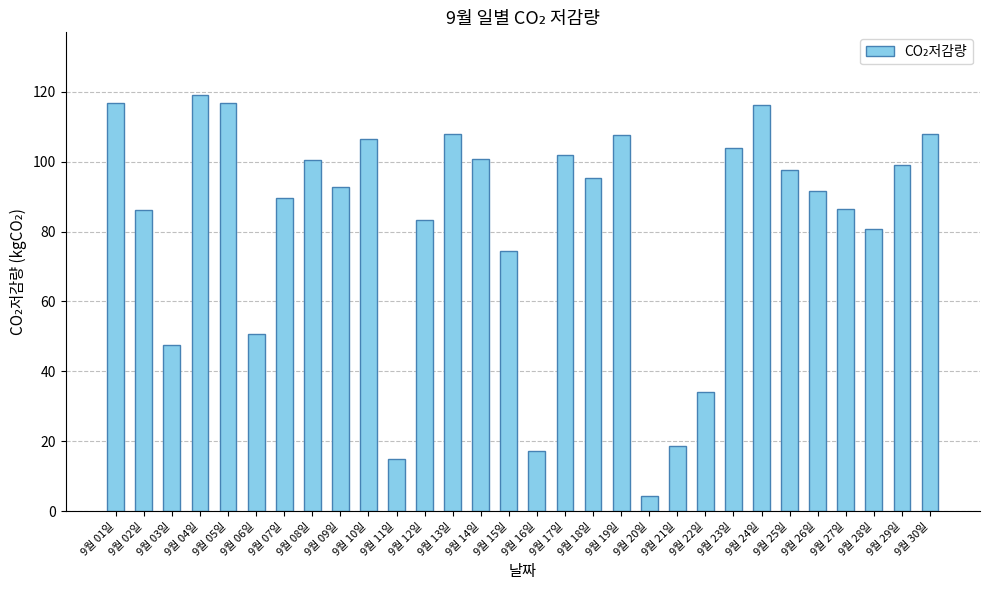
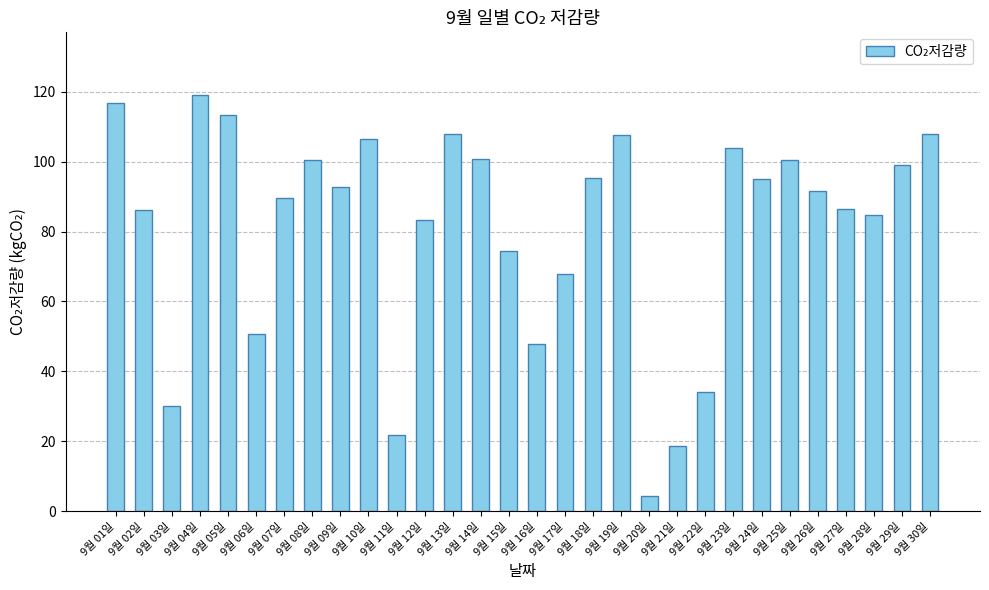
  {
    "9월 01일": 117,
    "9월 02일": 86,
-   "9월 03일": 47,
+   "9월 03일": 30,
    "9월 04일": 119,
-   "9월 05일": 117,
+   "9월 05일": 113,
    "9월 06일": 51,
    "9월 07일": 90,
    "9월 08일": 101,
    "9월 09일": 93,
    "9월 10일": 107,
-   "9월 11일": 15,
+   "9월 11일": 22,
    "9월 12일": 83,
    "9월 13일": 108,
    "9월 14일": 101,
    "9월 15일": 74,
-   "9월 16일": 17,
-   "9월 17일": 102,
+   "9월 16일": 48,
+   "9월 17일": 68,
    "9월 18일": 95,
    "9월 19일": 107,
    "9월 20일": 4,
    "9월 21일": 19,
    "9월 22일": 34,
    "9월 23일": 104,
-   "9월 24일": 116,
-   "9월 25일": 98,
+   "9월 24일": 95,
+   "9월 25일": 101,
    "9월 26일": 92,
    "9월 27일": 87,
-   "9월 28일": 81,
+   "9월 28일": 85,
    "9월 29일": 99,
    "9월 30일": 108
  }
